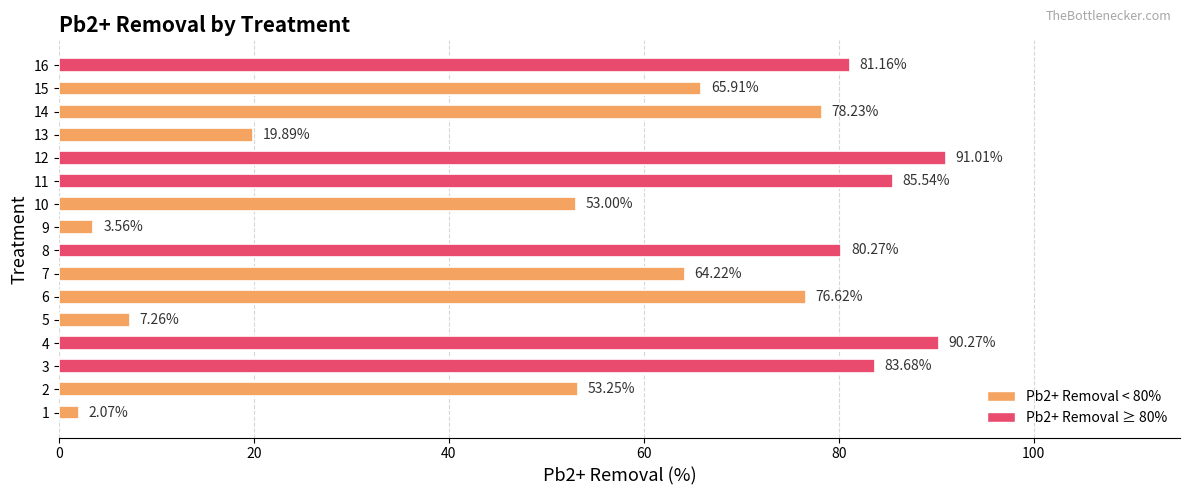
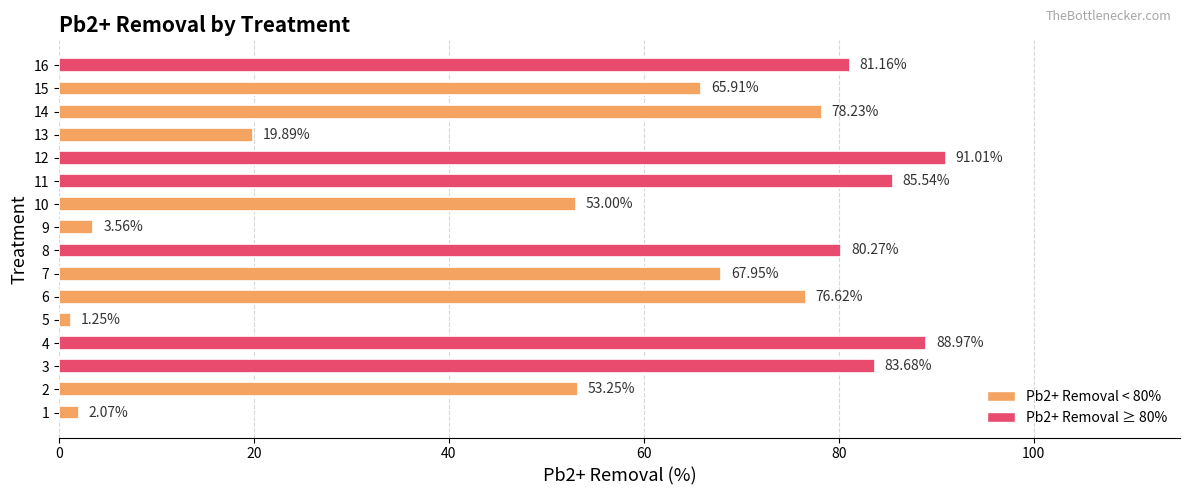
  {
    "16": "81.16%",
    "15": "65.91%",
    "14": "78.23%",
    "13": "19.89%",
    "12": "91.01%",
    "11": "85.54%",
    "10": "53.00%",
    "9": "3.56%",
    "8": "80.27%",
-   "7": "64.22%",
+   "7": "67.95%",
    "6": "76.62%",
-   "5": "7.26%",
-   "4": "90.27%",
+   "5": "1.25%",
+   "4": "88.97%",
    "3": "83.68%",
    "2": "53.25%",
    "1": "2.07%"
  }
